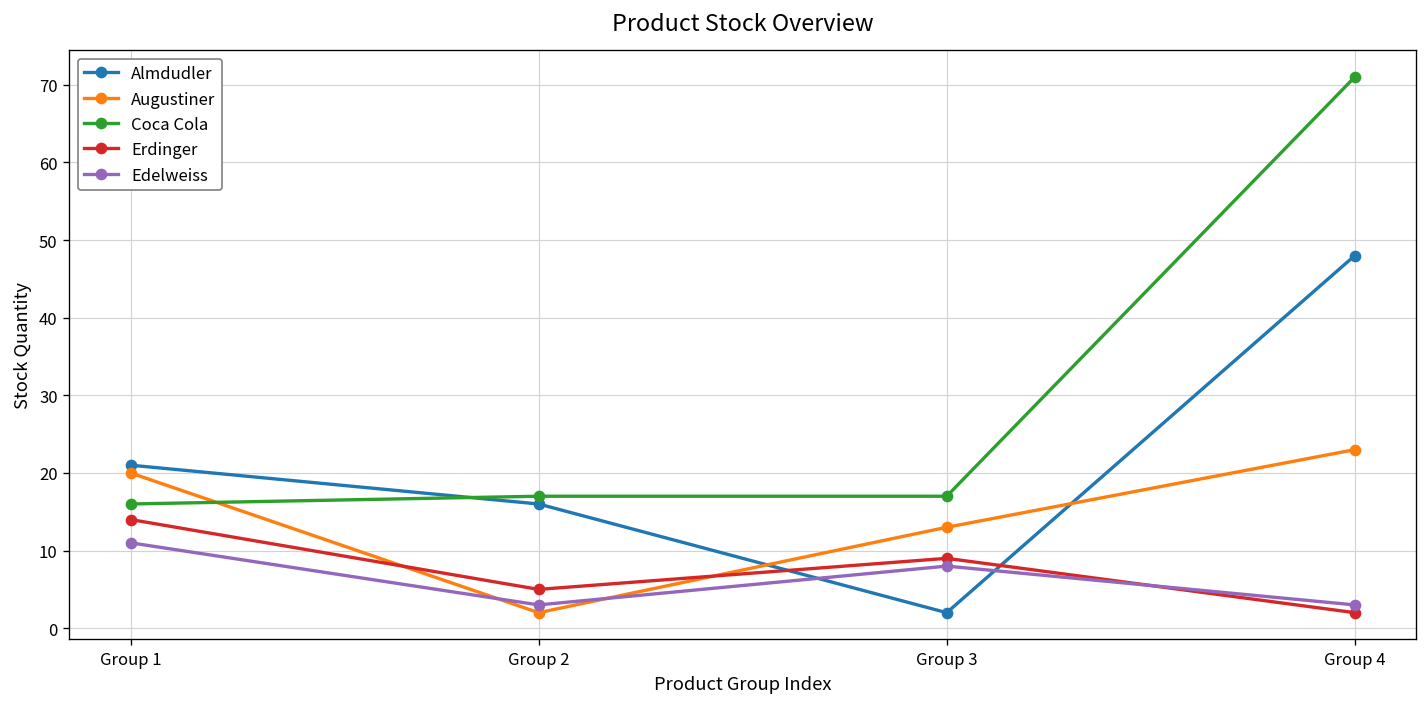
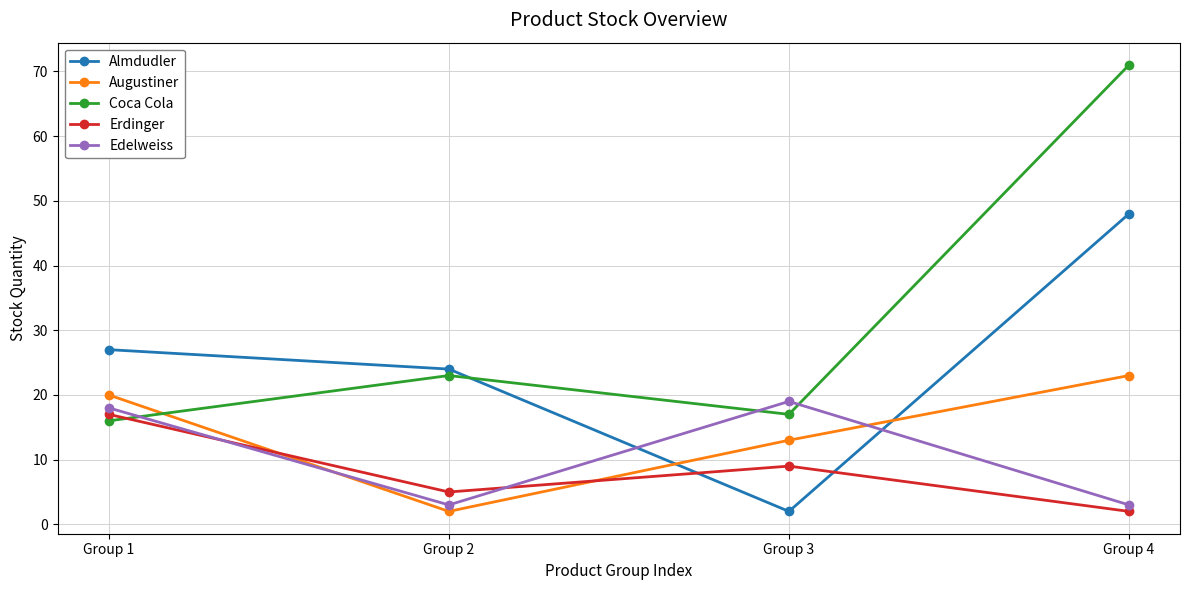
  {
    "Almdudler": {
-     "Group 1": 21,
-     "Group 2": 16,
+     "Group 1": 27,
+     "Group 2": 24,
      "Group 3": 2,
      "Group 4": 48
    },
    "Augustiner": {
      "Group 1": 20,
      "Group 2": 2,
      "Group 3": 13,
      "Group 4": 23
    },
    "Coca Cola": {
      "Group 1": 16,
-     "Group 2": 17,
+     "Group 2": 23,
      "Group 3": 17,
      "Group 4": 71
    },
    "Erdinger": {
-     "Group 1": 14,
+     "Group 1": 17,
      "Group 2": 5,
      "Group 3": 9,
      "Group 4": 2
    },
    "Edelweiss": {
-     "Group 1": 11,
+     "Group 1": 18,
      "Group 2": 3,
-     "Group 3": 8,
+     "Group 3": 19,
      "Group 4": 3
    }
  }
